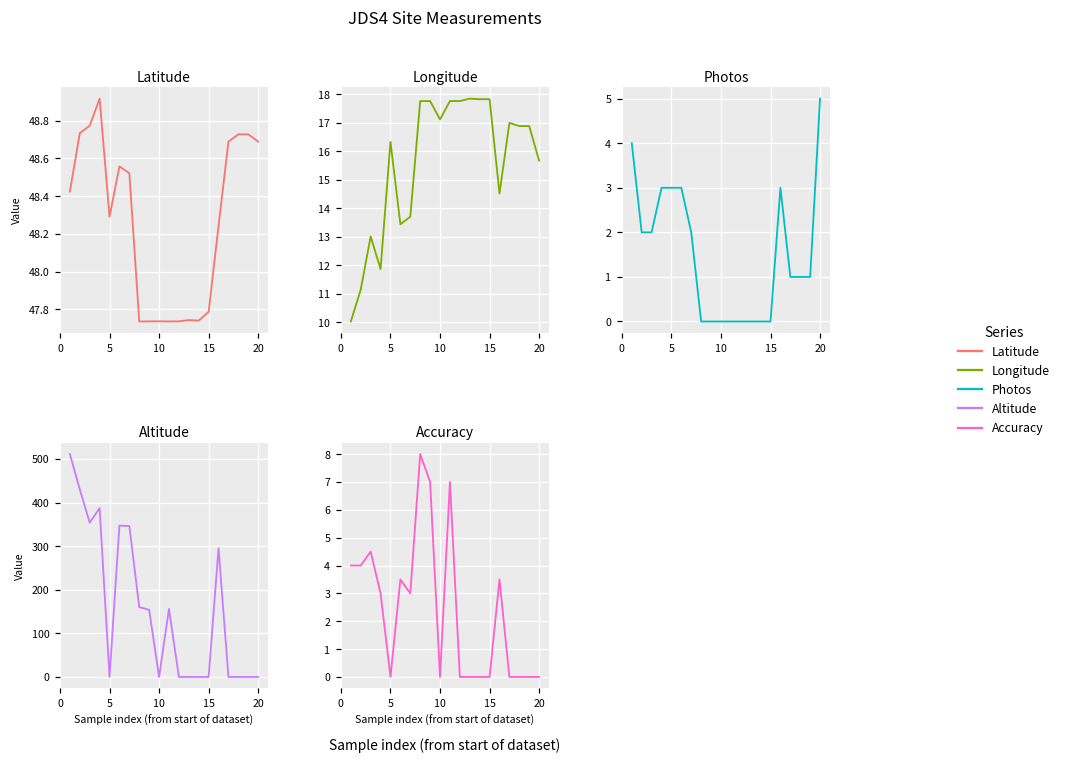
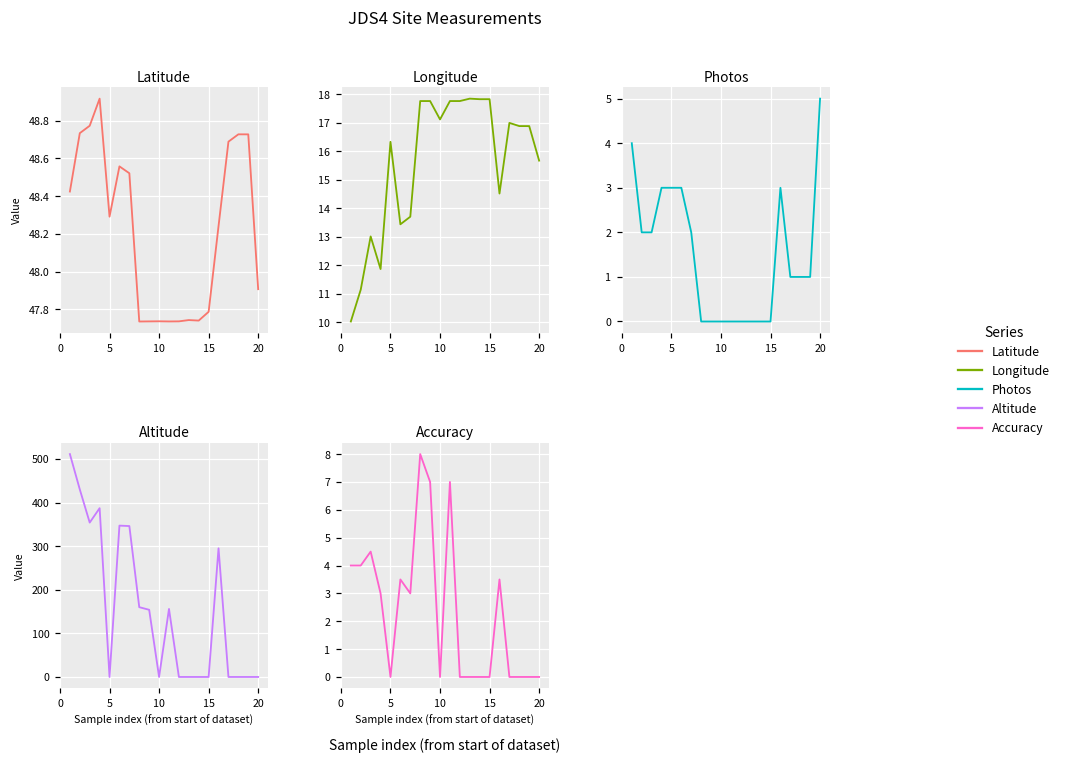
  {
    "Latitude": {
      "5": 48.29,
      "10": 47.74,
      "15": 47.79,
-     "20": 48.69
+     "20": 47.91
    },
    "Longitude": {
      "5": 16.3,
      "10": 17.1,
      "15": 17.8,
      "20": 15.7
    },
    "Photos": {
      "5": 3.0,
      "10": 0.0,
      "15": 0.0,
      "20": 5.0
    },
    "Altitude": {
      "5": 0,
      "10": 0,
      "15": 0,
      "20": 0
    },
    "Accuracy": {
      "5": 0.0,
      "10": 0.0,
      "15": 0.0,
      "20": 0.0
    }
  }
